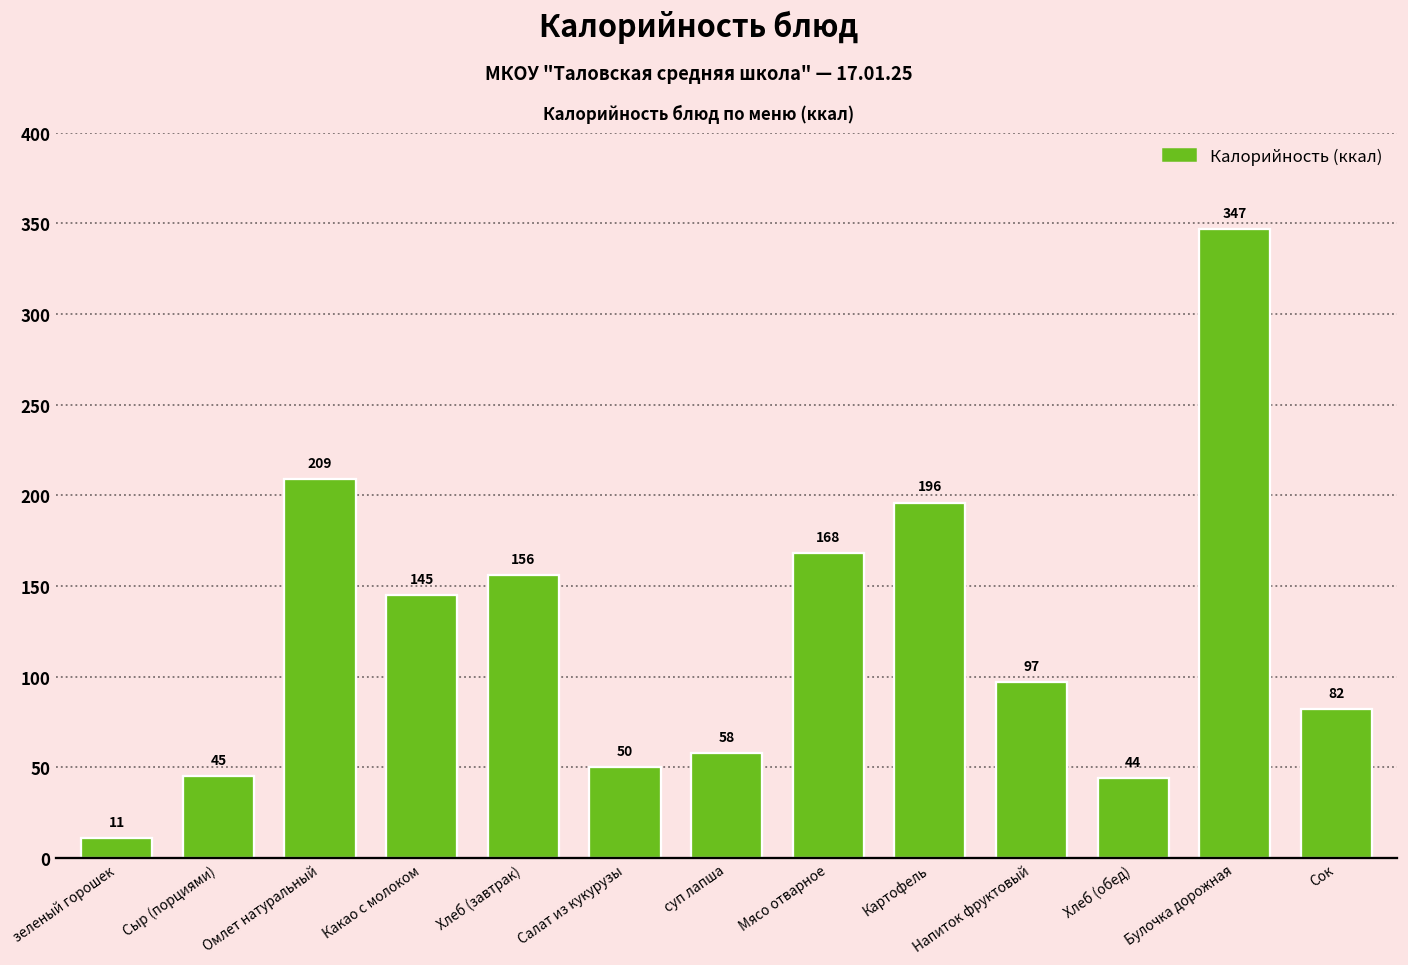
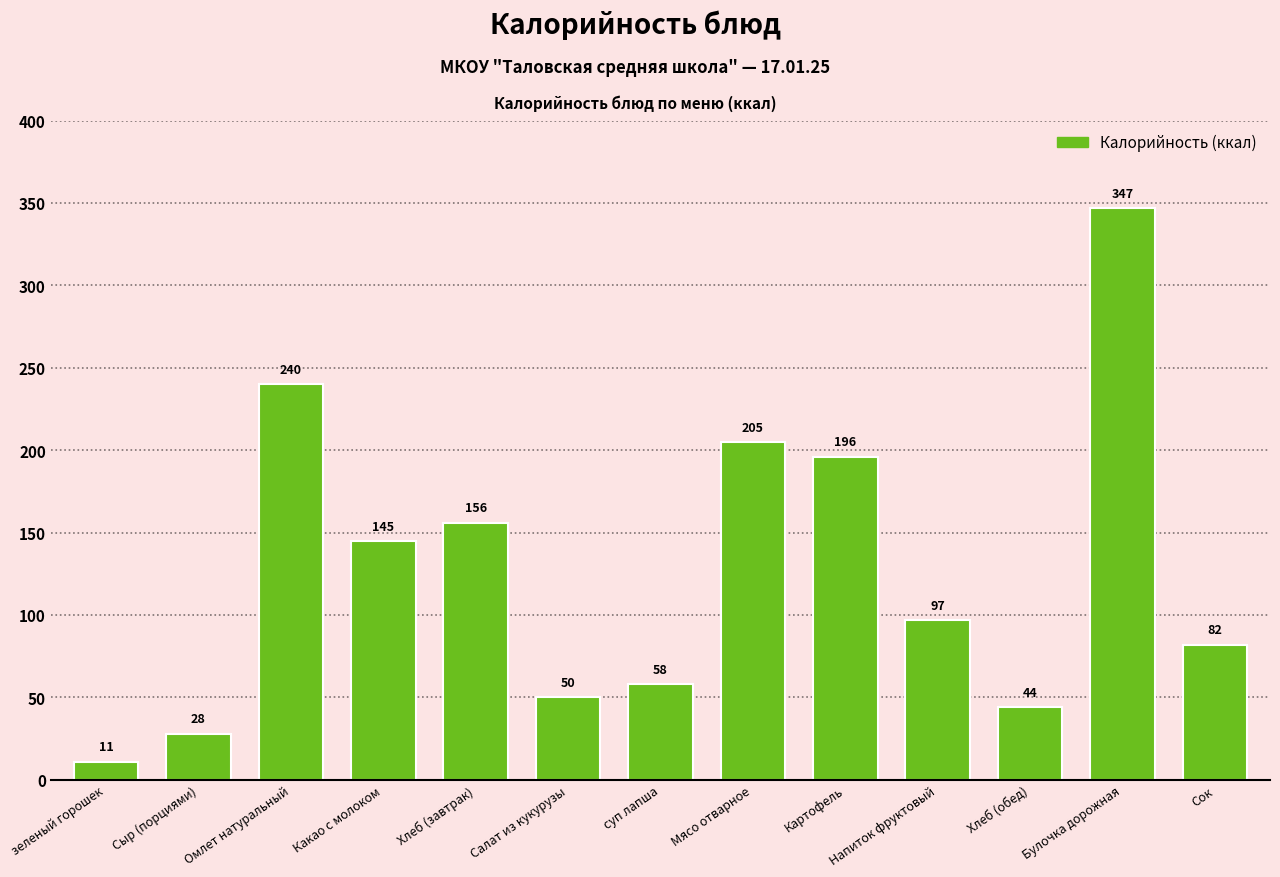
  {
    "зеленый горошек": 11,
-   "Сыр (порциями)": 45,
-   "Омлет натуральный": 209,
+   "Сыр (порциями)": 28,
+   "Омлет натуральный": 240,
    "Какао с молоком": 145,
    "Хлеб (завтрак)": 156,
    "Салат из кукурузы": 50,
    "суп лапша": 58,
-   "Мясо отварное": 168,
+   "Мясо отварное": 205,
    "Картофель": 196,
    "Напиток фруктовый": 97,
    "Хлеб (обед)": 44,
    "Булочка дорожная": 347,
    "Сок": 82
  }
